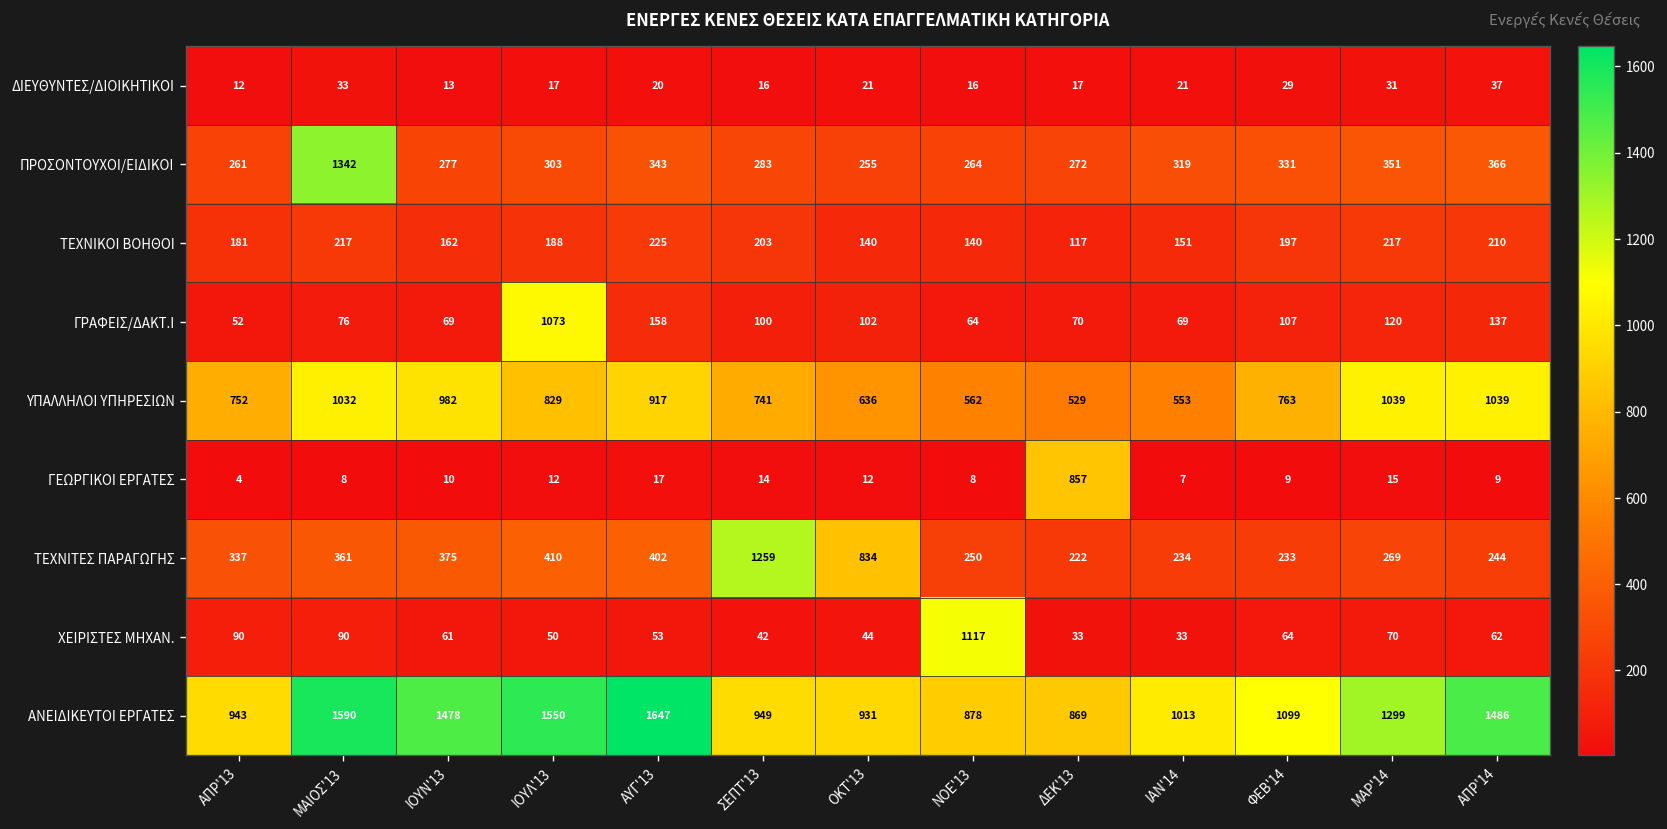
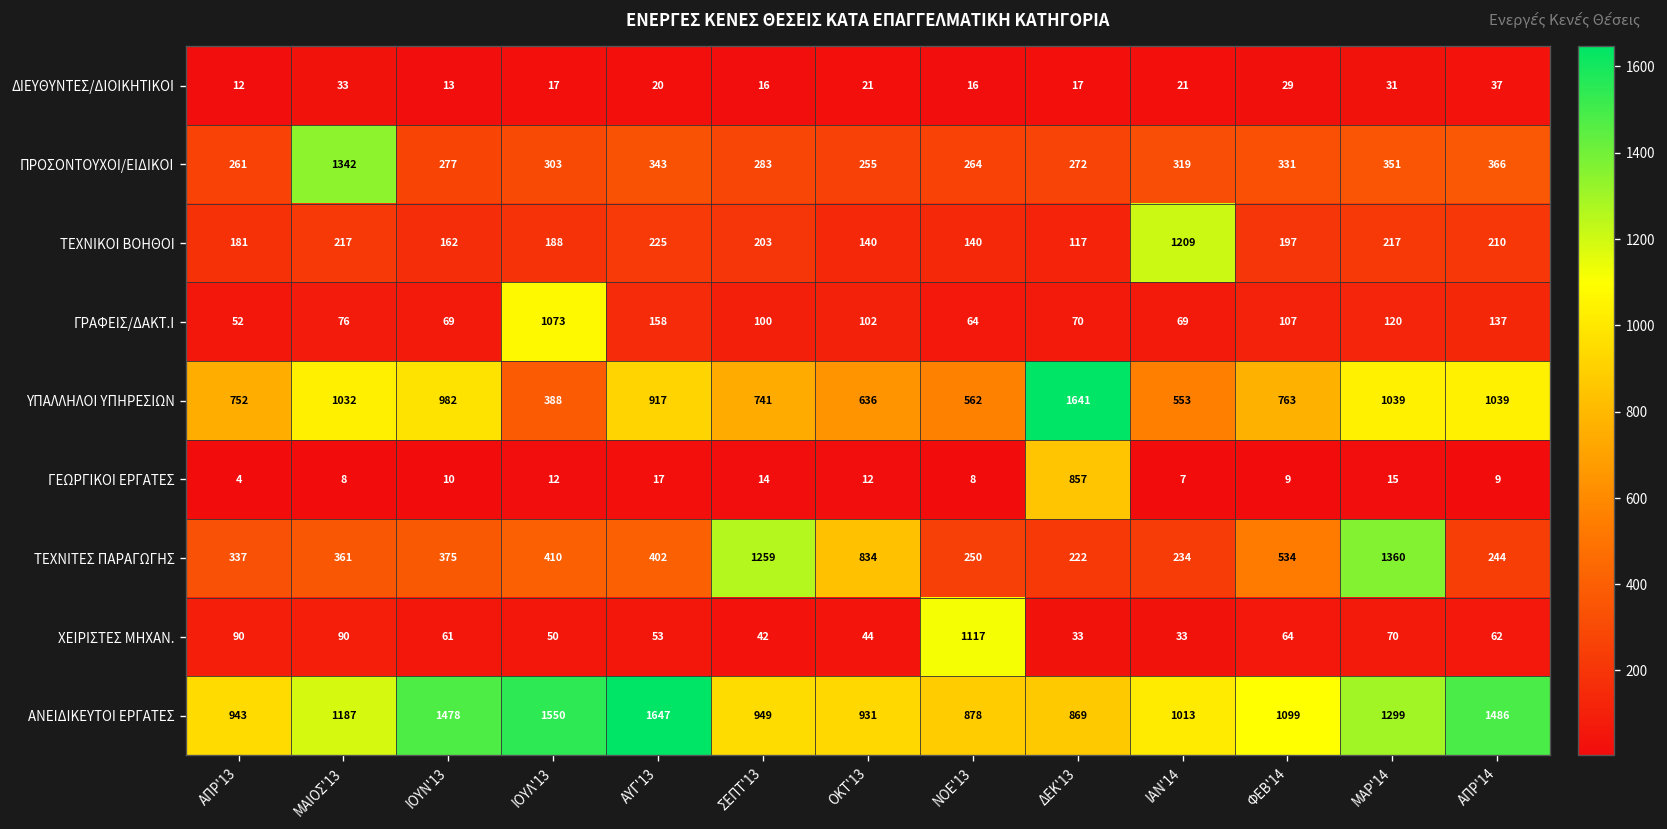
  {
    "ΔΙΕΥΘΥΝΤΕΣ/ΔΙΟΙΚΗΤΙΚΟΙ": {
      "ΑΠΡ'13": 12,
      "ΜΑΙΟΣ'13": 33,
      "ΙΟΥΝ'13": 13,
      "ΙΟΥΛ'13": 17,
      "ΑΥΓ'13": 20,
      "ΣΕΠΤ'13": 16,
      "ΟΚΤ'13": 21,
      "NOE'13": 16,
      "ΔΕΚ'13": 17,
      "IAN'14": 21,
      "ΦΕΒ'14": 29,
      "ΜΑΡ'14": 31,
      "ΑΠΡ'14": 37
    },
    "ΠΡΟΣΟΝΤΟΥΧΟΙ/ΕΙΔΙΚΟΙ": {
      "ΑΠΡ'13": 261,
      "ΜΑΙΟΣ'13": 1342,
      "ΙΟΥΝ'13": 277,
      "ΙΟΥΛ'13": 303,
      "ΑΥΓ'13": 343,
      "ΣΕΠΤ'13": 283,
      "ΟΚΤ'13": 255,
      "NOE'13": 264,
      "ΔΕΚ'13": 272,
      "IAN'14": 319,
      "ΦΕΒ'14": 331,
      "ΜΑΡ'14": 351,
      "ΑΠΡ'14": 366
    },
    "ΤΕΧΝΙΚΟΙ ΒΟΗΘΟΙ": {
      "ΑΠΡ'13": 181,
      "ΜΑΙΟΣ'13": 217,
      "ΙΟΥΝ'13": 162,
      "ΙΟΥΛ'13": 188,
      "ΑΥΓ'13": 225,
      "ΣΕΠΤ'13": 203,
      "ΟΚΤ'13": 140,
      "NOE'13": 140,
      "ΔΕΚ'13": 117,
-     "IAN'14": 151,
+     "IAN'14": 1209,
      "ΦΕΒ'14": 197,
      "ΜΑΡ'14": 217,
      "ΑΠΡ'14": 210
    },
    "ΓΡΑΦΕΙΣ/ΔΑΚΤ.Ι": {
      "ΑΠΡ'13": 52,
      "ΜΑΙΟΣ'13": 76,
      "ΙΟΥΝ'13": 69,
      "ΙΟΥΛ'13": 1073,
      "ΑΥΓ'13": 158,
      "ΣΕΠΤ'13": 100,
      "ΟΚΤ'13": 102,
      "NOE'13": 64,
      "ΔΕΚ'13": 70,
      "IAN'14": 69,
      "ΦΕΒ'14": 107,
      "ΜΑΡ'14": 120,
      "ΑΠΡ'14": 137
    },
    "ΥΠΑΛΛΗΛΟΙ ΥΠΗΡΕΣΙΩΝ": {
      "ΑΠΡ'13": 752,
      "ΜΑΙΟΣ'13": 1032,
      "ΙΟΥΝ'13": 982,
-     "ΙΟΥΛ'13": 829,
+     "ΙΟΥΛ'13": 388,
      "ΑΥΓ'13": 917,
      "ΣΕΠΤ'13": 741,
      "ΟΚΤ'13": 636,
      "NOE'13": 562,
-     "ΔΕΚ'13": 529,
+     "ΔΕΚ'13": 1641,
      "IAN'14": 553,
      "ΦΕΒ'14": 763,
      "ΜΑΡ'14": 1039,
      "ΑΠΡ'14": 1039
    },
    "ΓΕΩΡΓΙΚΟΙ ΕΡΓΑΤΕΣ": {
      "ΑΠΡ'13": 4,
      "ΜΑΙΟΣ'13": 8,
      "ΙΟΥΝ'13": 10,
      "ΙΟΥΛ'13": 12,
      "ΑΥΓ'13": 17,
      "ΣΕΠΤ'13": 14,
      "ΟΚΤ'13": 12,
      "NOE'13": 8,
      "ΔΕΚ'13": 857,
      "IAN'14": 7,
      "ΦΕΒ'14": 9,
      "ΜΑΡ'14": 15,
      "ΑΠΡ'14": 9
    },
    "ΤΕΧΝΙΤΕΣ ΠΑΡΑΓΩΓΗΣ": {
      "ΑΠΡ'13": 337,
      "ΜΑΙΟΣ'13": 361,
      "ΙΟΥΝ'13": 375,
      "ΙΟΥΛ'13": 410,
      "ΑΥΓ'13": 402,
      "ΣΕΠΤ'13": 1259,
      "ΟΚΤ'13": 834,
      "NOE'13": 250,
      "ΔΕΚ'13": 222,
      "IAN'14": 234,
-     "ΦΕΒ'14": 233,
-     "ΜΑΡ'14": 269,
+     "ΦΕΒ'14": 534,
+     "ΜΑΡ'14": 1360,
      "ΑΠΡ'14": 244
    },
    "ΧΕΙΡΙΣΤΕΣ ΜΗΧΑΝ.": {
      "ΑΠΡ'13": 90,
      "ΜΑΙΟΣ'13": 90,
      "ΙΟΥΝ'13": 61,
      "ΙΟΥΛ'13": 50,
      "ΑΥΓ'13": 53,
      "ΣΕΠΤ'13": 42,
      "ΟΚΤ'13": 44,
      "NOE'13": 1117,
      "ΔΕΚ'13": 33,
      "IAN'14": 33,
      "ΦΕΒ'14": 64,
      "ΜΑΡ'14": 70,
      "ΑΠΡ'14": 62
    },
    "ΑΝΕΙΔΙΚΕΥΤΟΙ ΕΡΓΑΤΕΣ": {
      "ΑΠΡ'13": 943,
-     "ΜΑΙΟΣ'13": 1590,
+     "ΜΑΙΟΣ'13": 1187,
      "ΙΟΥΝ'13": 1478,
      "ΙΟΥΛ'13": 1550,
      "ΑΥΓ'13": 1647,
      "ΣΕΠΤ'13": 949,
      "ΟΚΤ'13": 931,
      "NOE'13": 878,
      "ΔΕΚ'13": 869,
      "IAN'14": 1013,
      "ΦΕΒ'14": 1099,
      "ΜΑΡ'14": 1299,
      "ΑΠΡ'14": 1486
    }
  }
